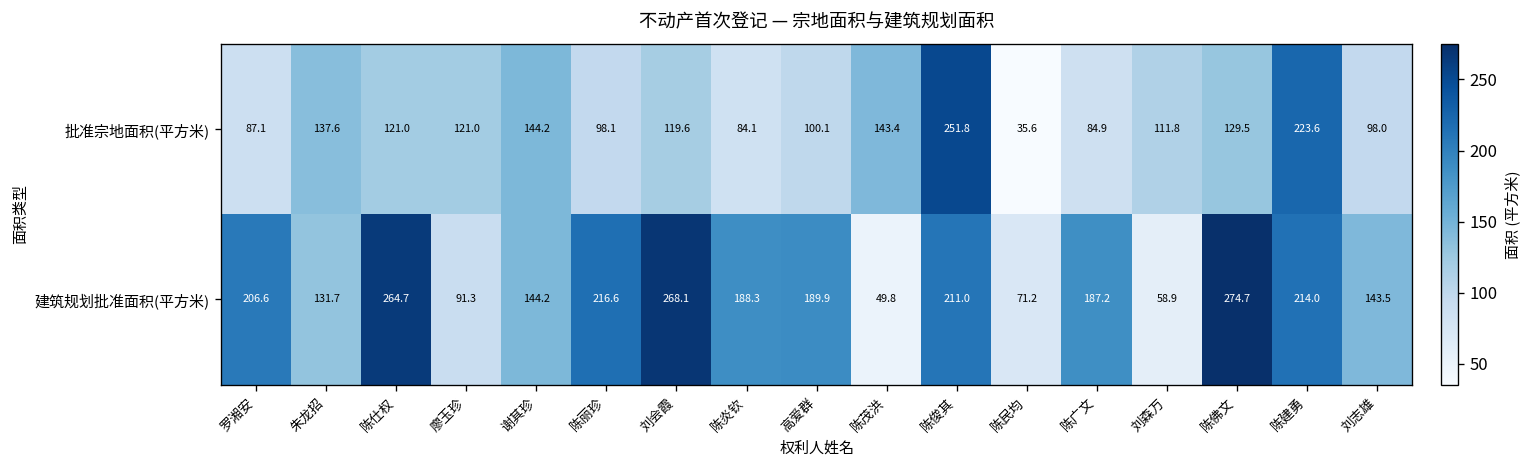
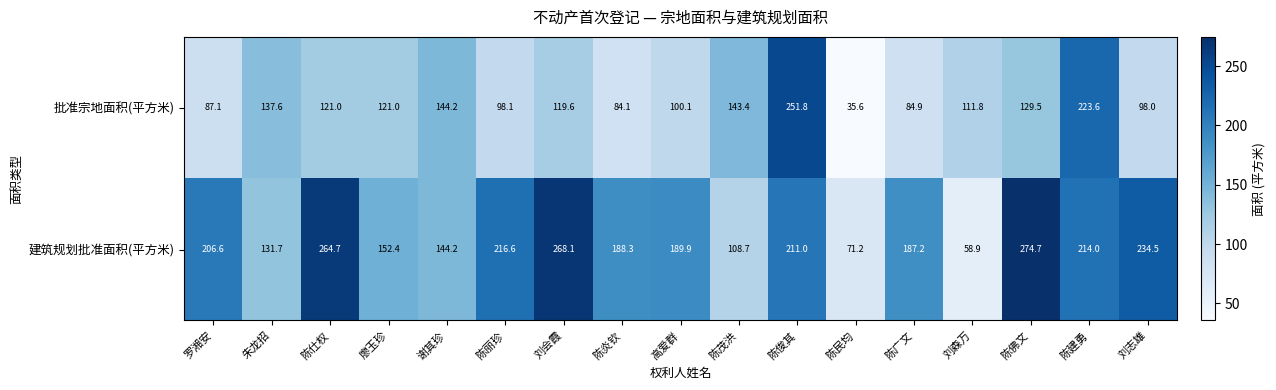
  {
    "批准宗地面积(平方米)": {
      "罗湘安": 87.1,
      "朱龙招": 137.6,
      "陈仕权": 121.0,
      "廖玉珍": 121.0,
      "谢其珍": 144.2,
      "陈丽珍": 98.1,
      "刘会霞": 119.6,
      "陈炎钦": 84.1,
      "高爱群": 100.1,
      "陈茂洪": 143.4,
      "陈俊其": 251.8,
      "陈民均": 35.6,
      "陈广文": 84.9,
      "刘森万": 111.8,
      "陈佛文": 129.5,
      "陈建勇": 223.6,
      "刘志雄": 98.0
    },
    "建筑规划批准面积(平方米)": {
      "罗湘安": 206.6,
      "朱龙招": 131.7,
      "陈仕权": 264.7,
-     "廖玉珍": 91.3,
+     "廖玉珍": 152.4,
      "谢其珍": 144.2,
      "陈丽珍": 216.6,
      "刘会霞": 268.1,
      "陈炎钦": 188.3,
      "高爱群": 189.9,
-     "陈茂洪": 49.8,
+     "陈茂洪": 108.7,
      "陈俊其": 211.0,
      "陈民均": 71.2,
      "陈广文": 187.2,
      "刘森万": 58.9,
      "陈佛文": 274.7,
      "陈建勇": 214.0,
-     "刘志雄": 143.5
+     "刘志雄": 234.5
    }
  }
